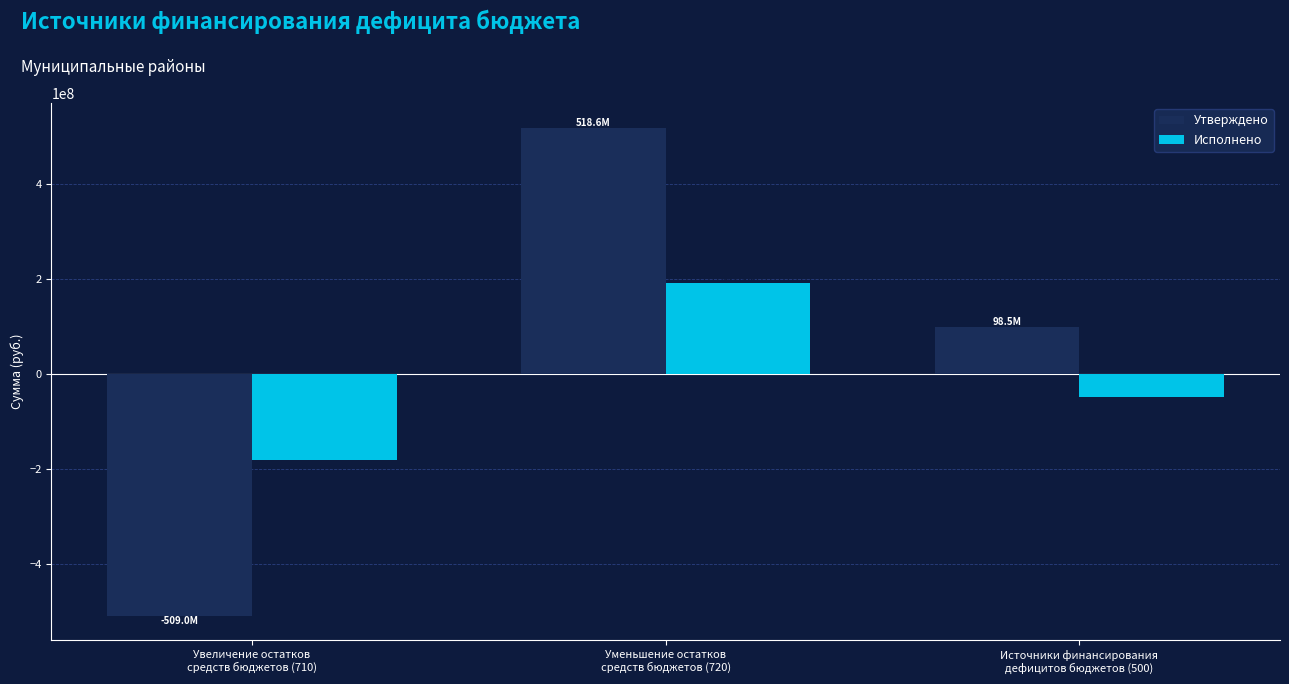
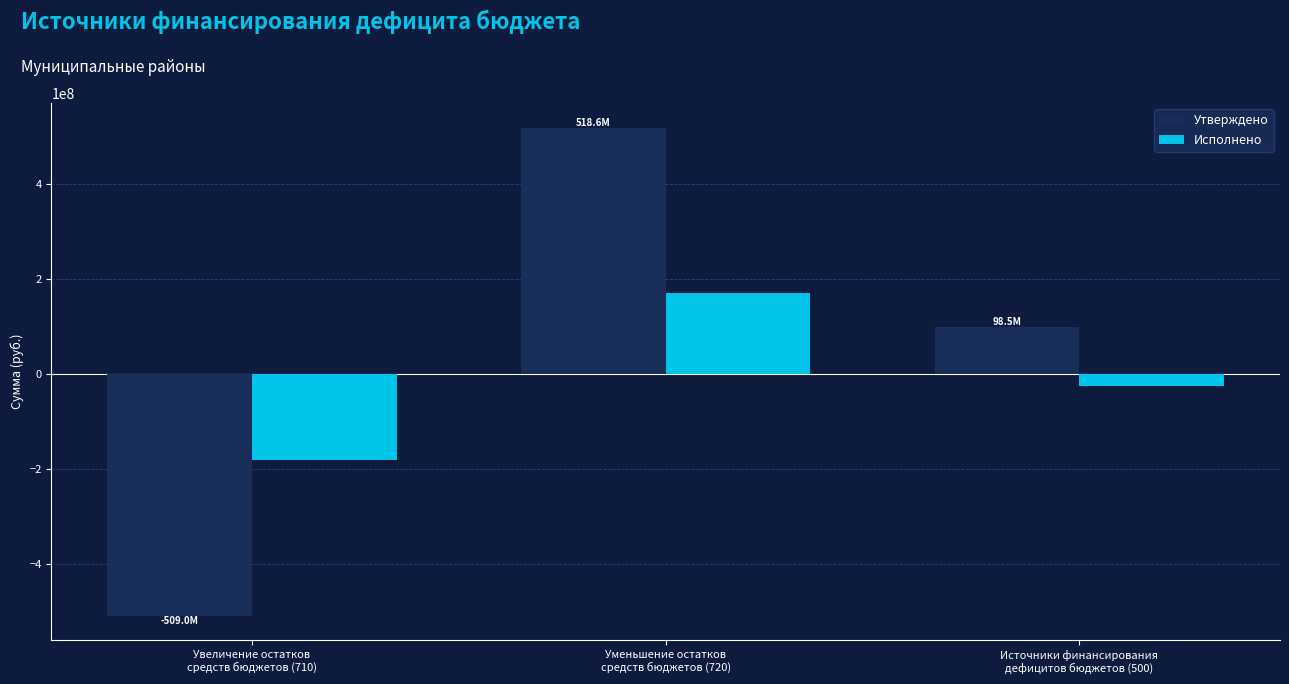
  {
    "Утверждено": {
      "Увеличение остатков средств бюджетов (710)": "-509.0M",
      "Уменьшение остатков средств бюджетов (720)": "518.6M",
      "Источники финансирования дефицитов бюджетов (500)": "98.5M"
    },
    "Исполнено": {
      "Увеличение остатков средств бюджетов (710)": "-180000000",
-     "Уменьшение остатков средств бюджетов (720)": "190000000",
-     "Источники финансирования дефицитов бюджетов (500)": "-50000000"
+     "Уменьшение остатков средств бюджетов (720)": "170000000",
+     "Источники финансирования дефицитов бюджетов (500)": "-30000000"
    }
  }
